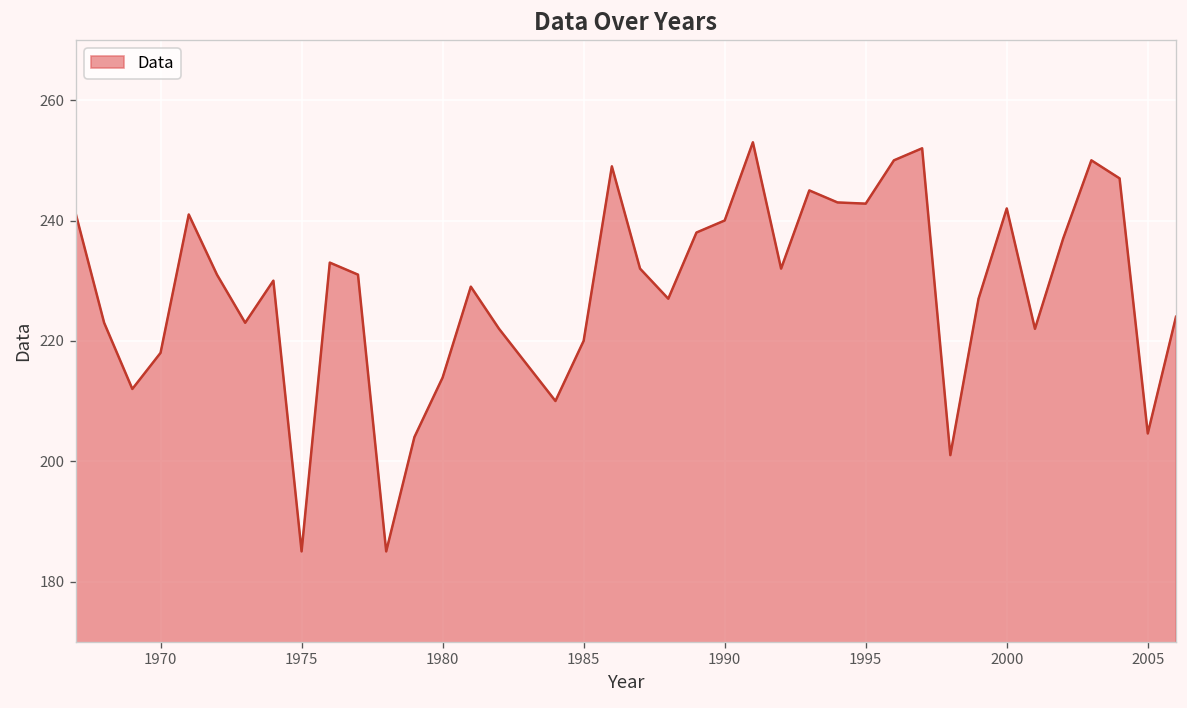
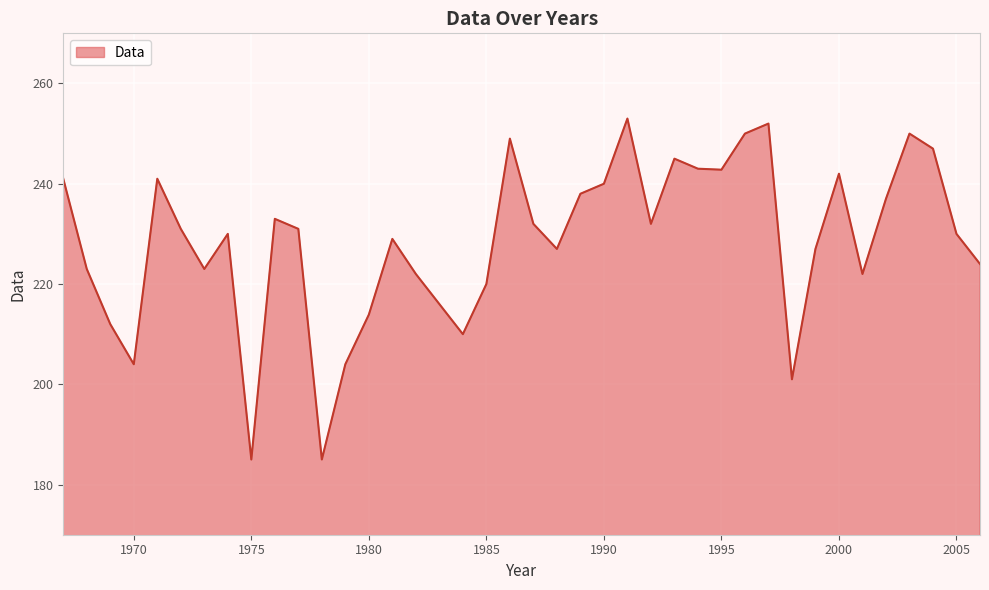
  {
-   "1970": 218,
+   "1970": 204,
    "1975": 185,
    "1980": 214,
    "1985": 220,
    "1990": 240,
    "1995": 243,
    "2000": 242,
-   "2005": 205
+   "2005": 230
  }
